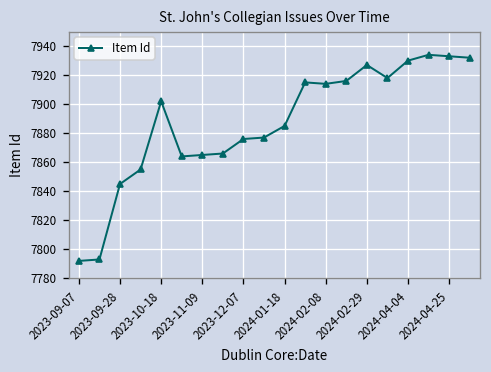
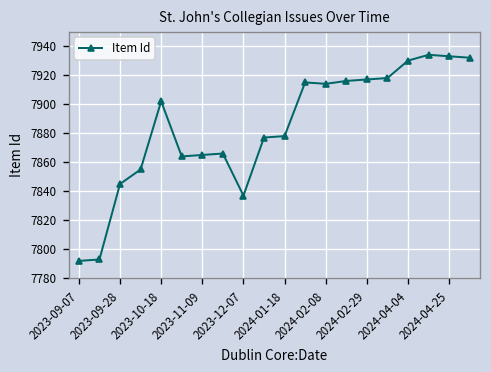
  {
    "2023-09-07": 7792,
    "2023-09-28": 7845,
    "2023-10-18": 7902,
    "2023-11-09": 7865,
-   "2023-12-07": 7876,
-   "2024-01-18": 7885,
+   "2023-12-07": 7837,
+   "2024-01-18": 7878,
    "2024-02-08": 7914,
-   "2024-02-29": 7927,
+   "2024-02-29": 7917,
    "2024-04-04": 7930,
    "2024-04-25": 7933
  }
